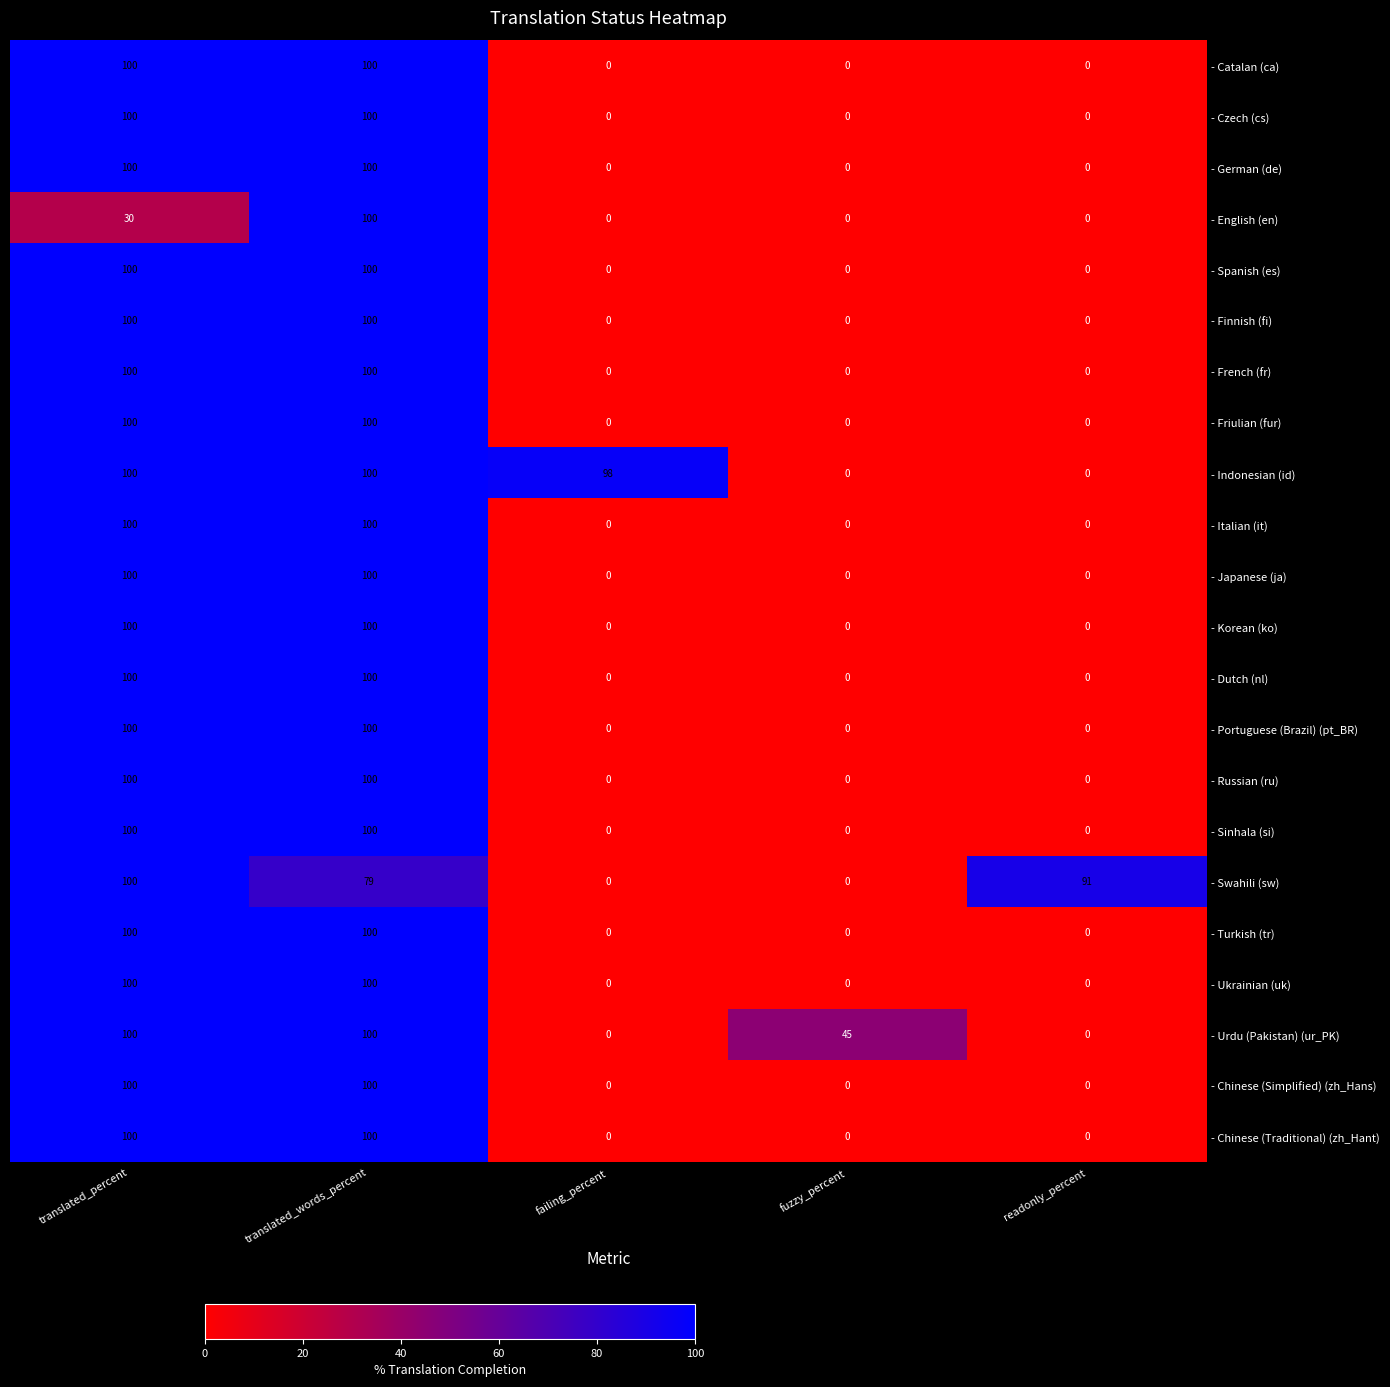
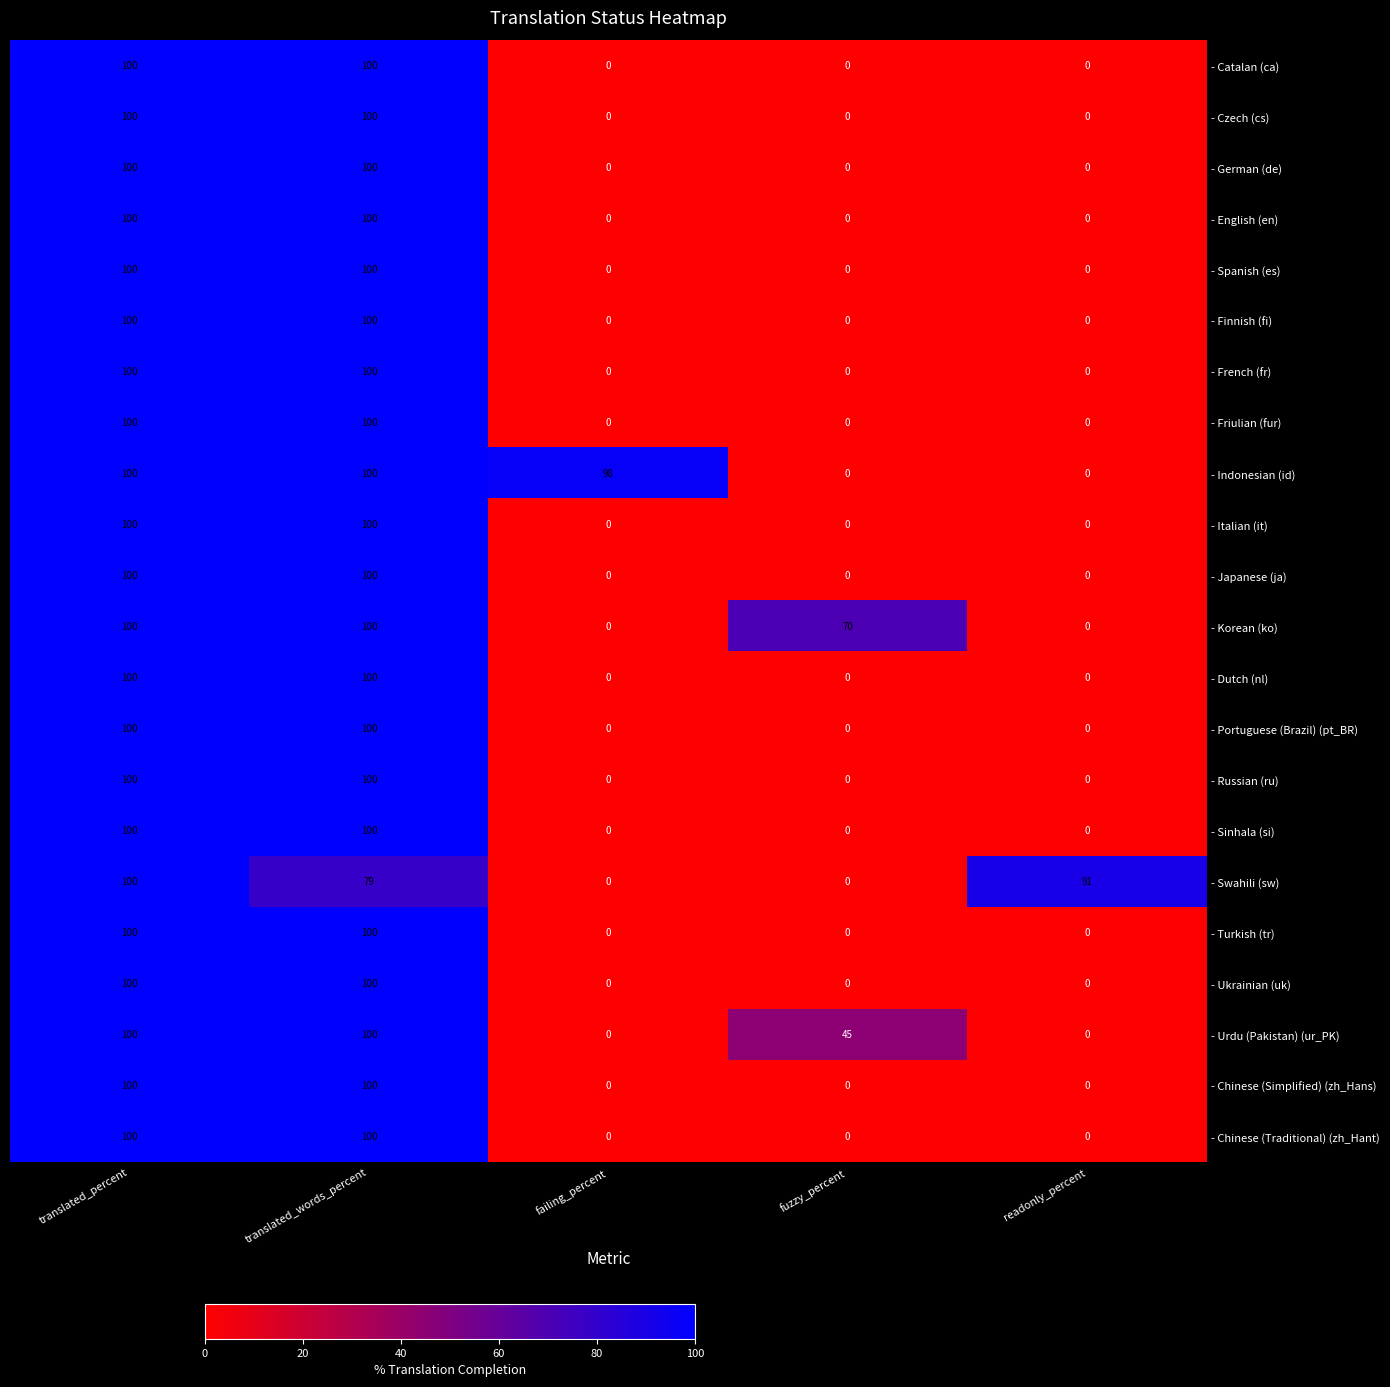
  {
    "- Catalan (ca)": {
      "translated_percent": 100,
      "translated_words_percent": 100,
      "failing_percent": 0,
      "fuzzy_percent": 0,
      "readonly_percent": 0
    },
    "- Czech (cs)": {
      "translated_percent": 100,
      "translated_words_percent": 100,
      "failing_percent": 0,
      "fuzzy_percent": 0,
      "readonly_percent": 0
    },
    "- German (de)": {
      "translated_percent": 100,
      "translated_words_percent": 100,
      "failing_percent": 0,
      "fuzzy_percent": 0,
      "readonly_percent": 0
    },
    "- English (en)": {
-     "translated_percent": 30,
+     "translated_percent": 100,
      "translated_words_percent": 100,
      "failing_percent": 0,
      "fuzzy_percent": 0,
      "readonly_percent": 0
    },
    "- Spanish (es)": {
      "translated_percent": 100,
      "translated_words_percent": 100,
      "failing_percent": 0,
      "fuzzy_percent": 0,
      "readonly_percent": 0
    },
    "- Finnish (fi)": {
      "translated_percent": 100,
      "translated_words_percent": 100,
      "failing_percent": 0,
      "fuzzy_percent": 0,
      "readonly_percent": 0
    },
    "- French (fr)": {
      "translated_percent": 100,
      "translated_words_percent": 100,
      "failing_percent": 0,
      "fuzzy_percent": 0,
      "readonly_percent": 0
    },
    "- Friulian (fur)": {
      "translated_percent": 100,
      "translated_words_percent": 100,
      "failing_percent": 0,
      "fuzzy_percent": 0,
      "readonly_percent": 0
    },
    "- Indonesian (id)": {
      "translated_percent": 100,
      "translated_words_percent": 100,
      "failing_percent": 98,
      "fuzzy_percent": 0,
      "readonly_percent": 0
    },
    "- Italian (it)": {
      "translated_percent": 100,
      "translated_words_percent": 100,
      "failing_percent": 0,
      "fuzzy_percent": 0,
      "readonly_percent": 0
    },
    "- Japanese (ja)": {
      "translated_percent": 100,
      "translated_words_percent": 100,
      "failing_percent": 0,
      "fuzzy_percent": 0,
      "readonly_percent": 0
    },
    "- Korean (ko)": {
      "translated_percent": 100,
      "translated_words_percent": 100,
      "failing_percent": 0,
-     "fuzzy_percent": 0,
+     "fuzzy_percent": 70,
      "readonly_percent": 0
    },
    "- Dutch (nl)": {
      "translated_percent": 100,
      "translated_words_percent": 100,
      "failing_percent": 0,
      "fuzzy_percent": 0,
      "readonly_percent": 0
    },
    "- Portuguese (Brazil) (pt_BR)": {
      "translated_percent": 100,
      "translated_words_percent": 100,
      "failing_percent": 0,
      "fuzzy_percent": 0,
      "readonly_percent": 0
    },
    "- Russian (ru)": {
      "translated_percent": 100,
      "translated_words_percent": 100,
      "failing_percent": 0,
      "fuzzy_percent": 0,
      "readonly_percent": 0
    },
    "- Sinhala (si)": {
      "translated_percent": 100,
      "translated_words_percent": 100,
      "failing_percent": 0,
      "fuzzy_percent": 0,
      "readonly_percent": 0
    },
    "- Swahili (sw)": {
      "translated_percent": 100,
      "translated_words_percent": 79,
      "failing_percent": 0,
      "fuzzy_percent": 0,
      "readonly_percent": 91
    },
    "- Turkish (tr)": {
      "translated_percent": 100,
      "translated_words_percent": 100,
      "failing_percent": 0,
      "fuzzy_percent": 0,
      "readonly_percent": 0
    },
    "- Ukrainian (uk)": {
      "translated_percent": 100,
      "translated_words_percent": 100,
      "failing_percent": 0,
      "fuzzy_percent": 0,
      "readonly_percent": 0
    },
    "- Urdu (Pakistan) (ur_PK)": {
      "translated_percent": 100,
      "translated_words_percent": 100,
      "failing_percent": 0,
      "fuzzy_percent": 45,
      "readonly_percent": 0
    },
    "- Chinese (Simplified) (zh_Hans)": {
      "translated_percent": 100,
      "translated_words_percent": 100,
      "failing_percent": 0,
      "fuzzy_percent": 0,
      "readonly_percent": 0
    },
    "- Chinese (Traditional) (zh_Hant)": {
      "translated_percent": 100,
      "translated_words_percent": 100,
      "failing_percent": 0,
      "fuzzy_percent": 0,
      "readonly_percent": 0
    }
  }
